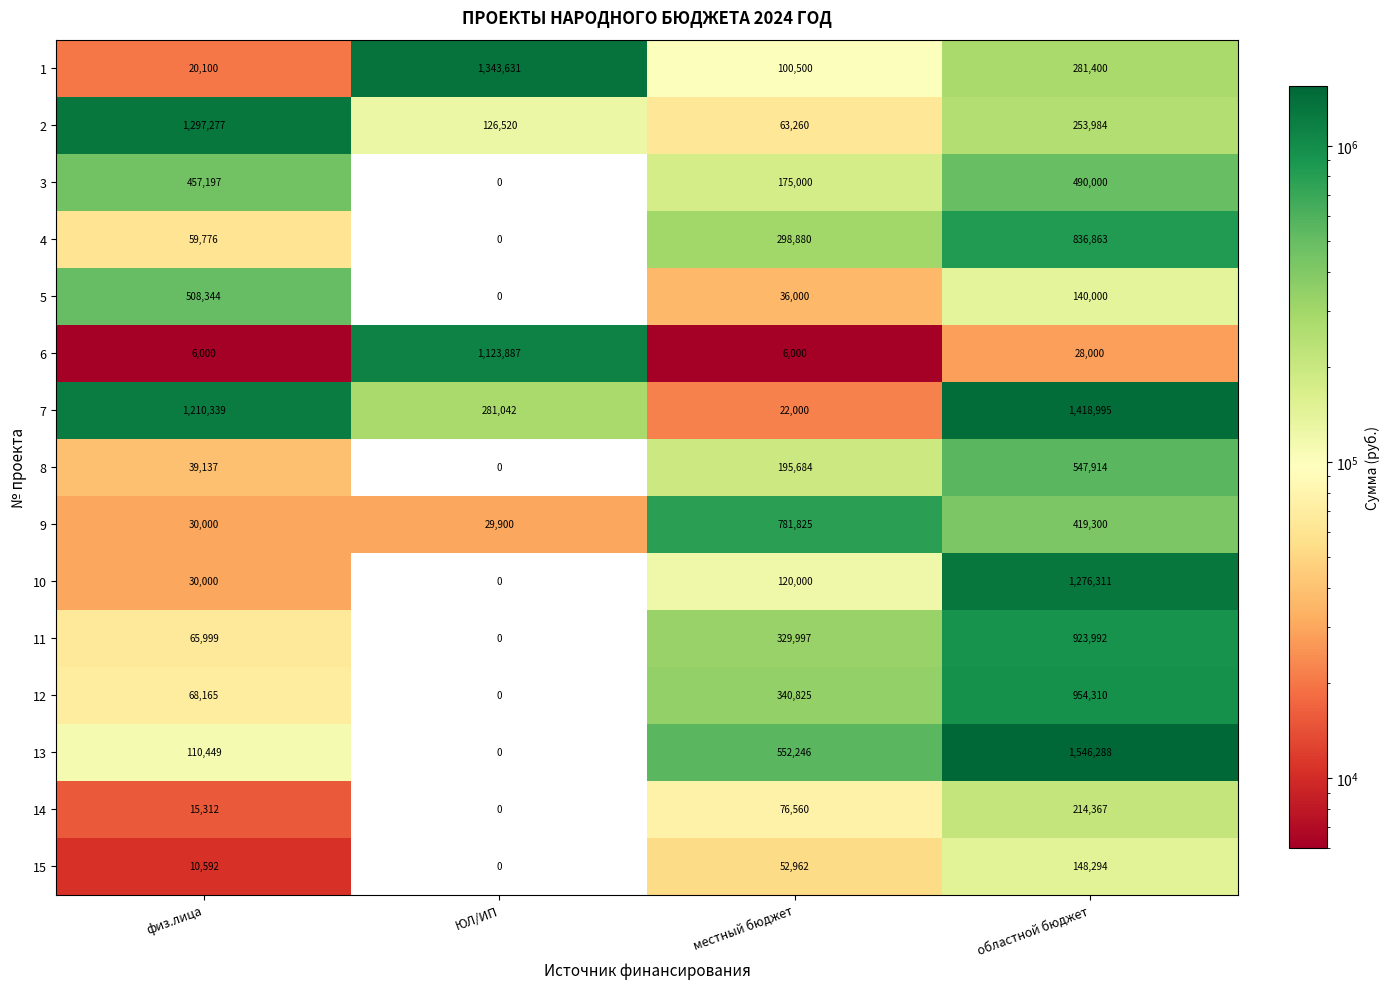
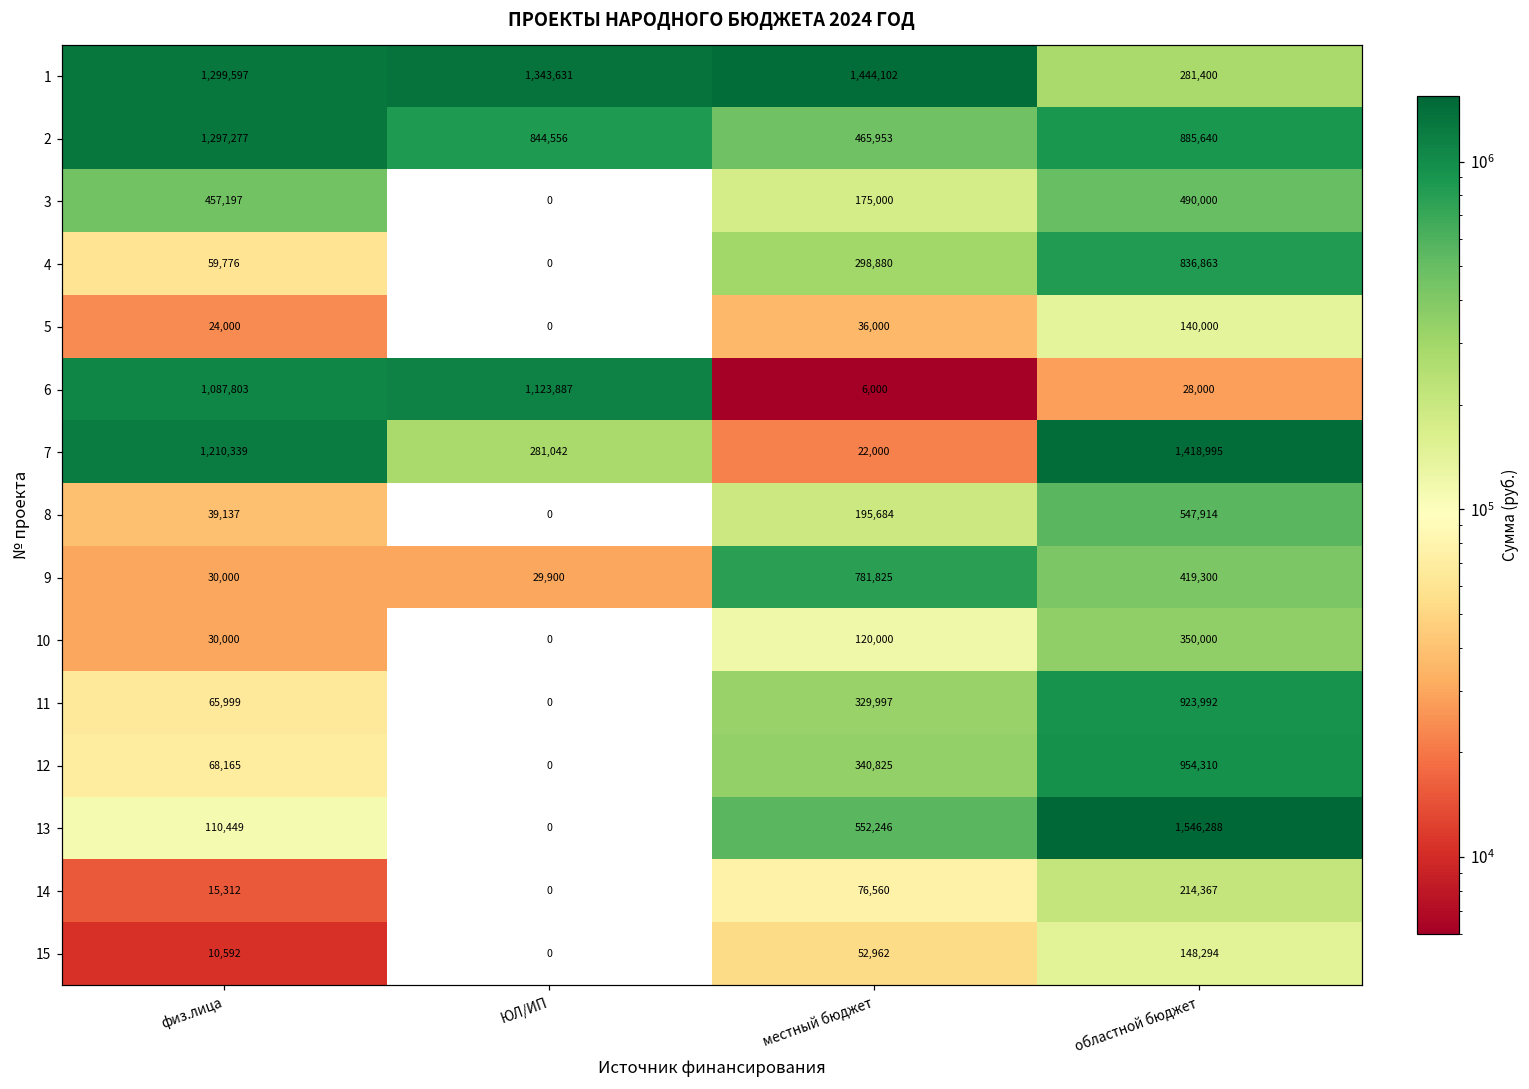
  {
    "1": {
-     "физ.лица": "20,100",
+     "физ.лица": "1,299,597",
      "ЮЛ/ИП": "1,343,631",
-     "местный бюджет": "100,500",
+     "местный бюджет": "1,444,102",
      "областной бюджет": "281,400"
    },
    "2": {
      "физ.лица": "1,297,277",
-     "ЮЛ/ИП": "126,520",
-     "местный бюджет": "63,260",
-     "областной бюджет": "253,984"
+     "ЮЛ/ИП": "844,556",
+     "местный бюджет": "465,953",
+     "областной бюджет": "885,640"
    },
    "3": {
      "физ.лица": "457,197",
      "ЮЛ/ИП": "0",
      "местный бюджет": "175,000",
      "областной бюджет": "490,000"
    },
    "4": {
      "физ.лица": "59,776",
      "ЮЛ/ИП": "0",
      "местный бюджет": "298,880",
      "областной бюджет": "836,863"
    },
    "5": {
-     "физ.лица": "508,344",
+     "физ.лица": "24,000",
      "ЮЛ/ИП": "0",
      "местный бюджет": "36,000",
      "областной бюджет": "140,000"
    },
    "6": {
-     "физ.лица": "6,000",
+     "физ.лица": "1,087,803",
      "ЮЛ/ИП": "1,123,887",
      "местный бюджет": "6,000",
      "областной бюджет": "28,000"
    },
    "7": {
      "физ.лица": "1,210,339",
      "ЮЛ/ИП": "281,042",
      "местный бюджет": "22,000",
      "областной бюджет": "1,418,995"
    },
    "8": {
      "физ.лица": "39,137",
      "ЮЛ/ИП": "0",
      "местный бюджет": "195,684",
      "областной бюджет": "547,914"
    },
    "9": {
      "физ.лица": "30,000",
      "ЮЛ/ИП": "29,900",
      "местный бюджет": "781,825",
      "областной бюджет": "419,300"
    },
    "10": {
      "физ.лица": "30,000",
      "ЮЛ/ИП": "0",
      "местный бюджет": "120,000",
-     "областной бюджет": "1,276,311"
+     "областной бюджет": "350,000"
    },
    "11": {
      "физ.лица": "65,999",
      "ЮЛ/ИП": "0",
      "местный бюджет": "329,997",
      "областной бюджет": "923,992"
    },
    "12": {
      "физ.лица": "68,165",
      "ЮЛ/ИП": "0",
      "местный бюджет": "340,825",
      "областной бюджет": "954,310"
    },
    "13": {
      "физ.лица": "110,449",
      "ЮЛ/ИП": "0",
      "местный бюджет": "552,246",
      "областной бюджет": "1,546,288"
    },
    "14": {
      "физ.лица": "15,312",
      "ЮЛ/ИП": "0",
      "местный бюджет": "76,560",
      "областной бюджет": "214,367"
    },
    "15": {
      "физ.лица": "10,592",
      "ЮЛ/ИП": "0",
      "местный бюджет": "52,962",
      "областной бюджет": "148,294"
    }
  }
